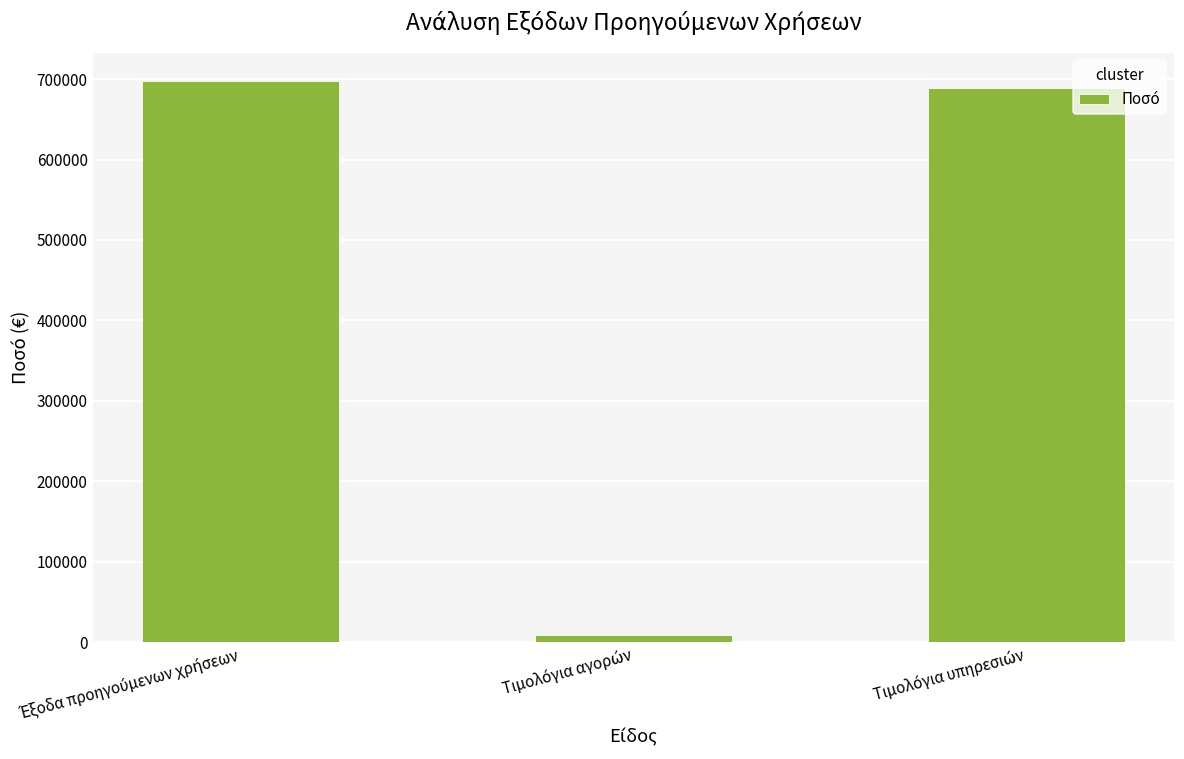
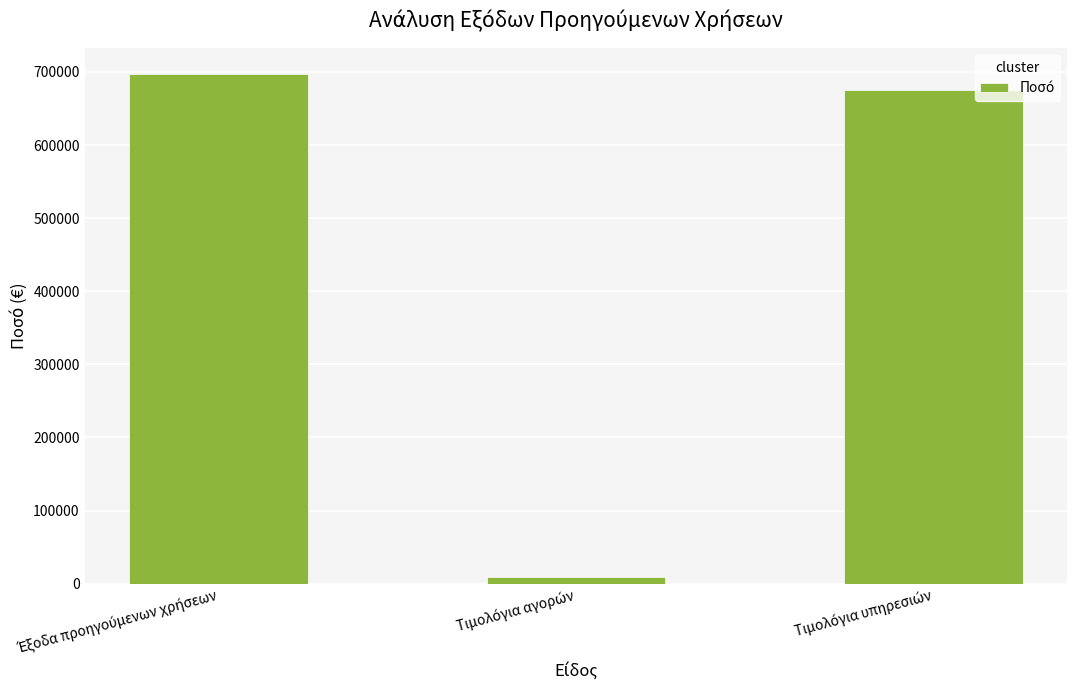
  {
    "Έξοδα προηγούμενων χρήσεων": 700000,
    "Τιμολόγια αγορών": 10000,
-   "Τιμολόγια υπηρεσιών": 690000
+   "Τιμολόγια υπηρεσιών": 680000
  }
